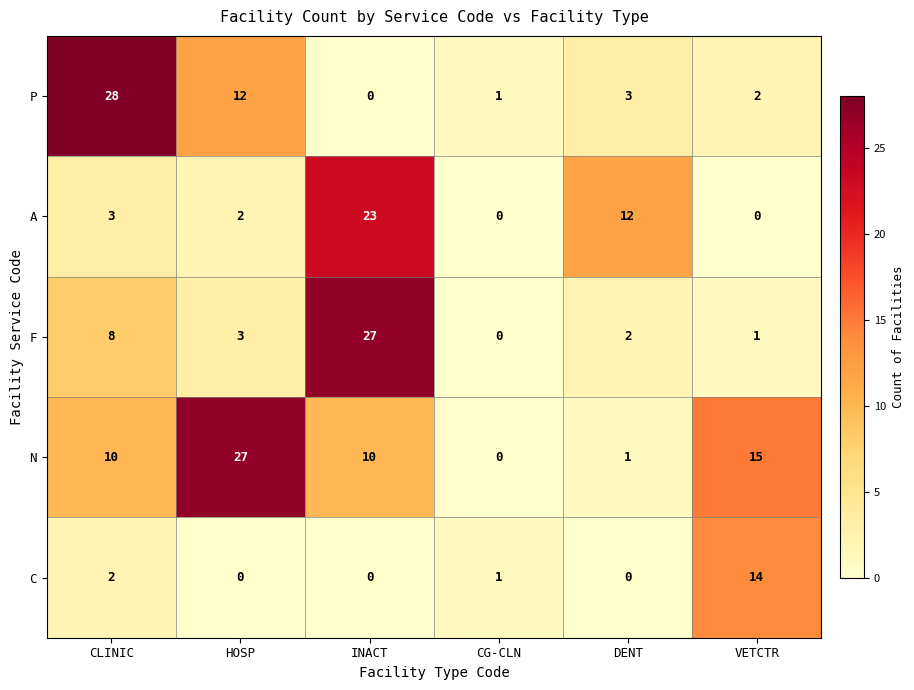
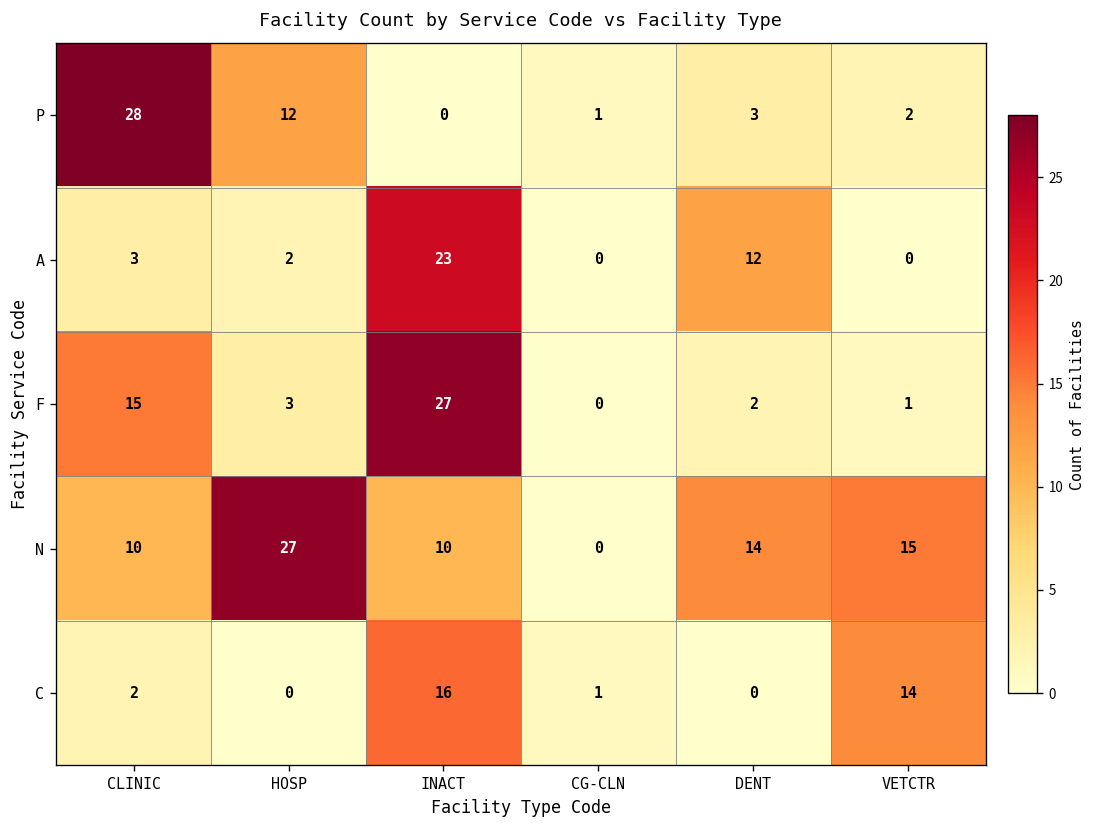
  {
    "P": {
      "CLINIC": 28,
      "HOSP": 12,
      "INACT": 0,
      "CG-CLN": 1,
      "DENT": 3,
      "VETCTR": 2
    },
    "A": {
      "CLINIC": 3,
      "HOSP": 2,
      "INACT": 23,
      "CG-CLN": 0,
      "DENT": 12,
      "VETCTR": 0
    },
    "F": {
-     "CLINIC": 8,
+     "CLINIC": 15,
      "HOSP": 3,
      "INACT": 27,
      "CG-CLN": 0,
      "DENT": 2,
      "VETCTR": 1
    },
    "N": {
      "CLINIC": 10,
      "HOSP": 27,
      "INACT": 10,
      "CG-CLN": 0,
-     "DENT": 1,
+     "DENT": 14,
      "VETCTR": 15
    },
    "C": {
      "CLINIC": 2,
      "HOSP": 0,
-     "INACT": 0,
+     "INACT": 16,
      "CG-CLN": 1,
      "DENT": 0,
      "VETCTR": 14
    }
  }
